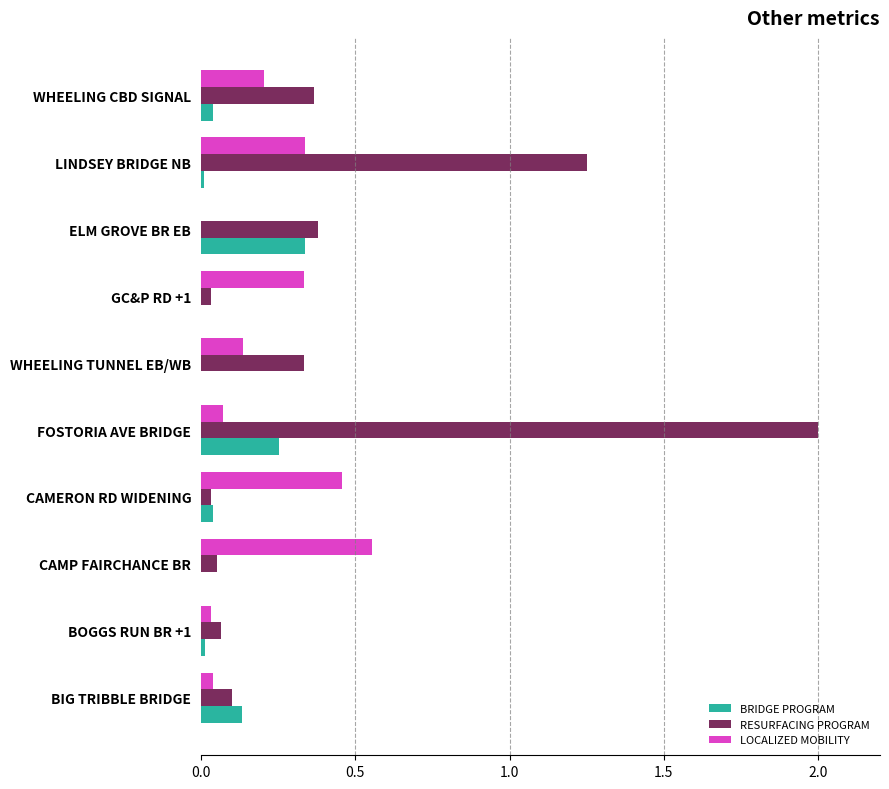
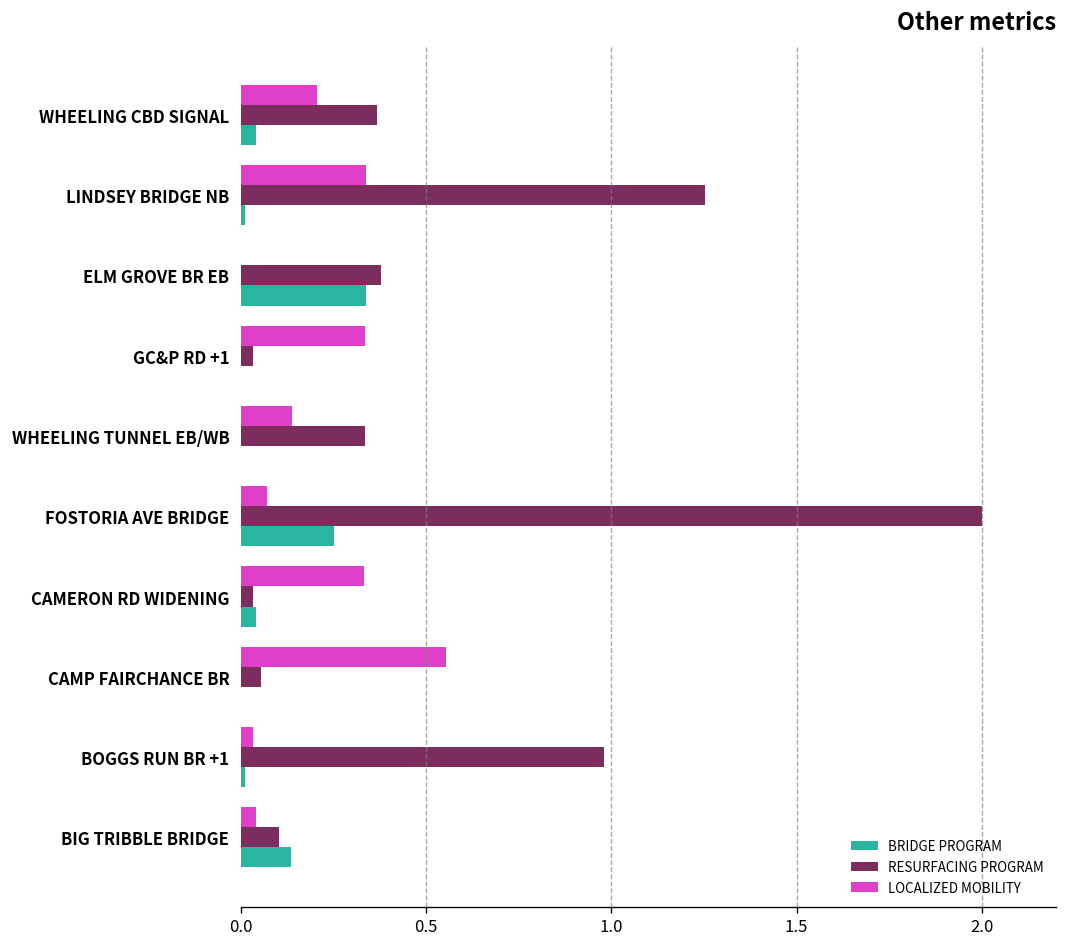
  {
    "BRIDGE PROGRAM": {
      "WHEELING CBD SIGNAL": 0.04,
      "LINDSEY BRIDGE NB": 0.01,
      "ELM GROVE BR EB": 0.34,
      "FOSTORIA AVE BRIDGE": 0.25,
      "CAMERON RD WIDENING": 0.04,
      "BOGGS RUN BR +1": 0.01,
      "BIG TRIBBLE BRIDGE": 0.13
    },
    "RESURFACING PROGRAM": {
      "WHEELING CBD SIGNAL": 0.37,
      "LINDSEY BRIDGE NB": 1.25,
      "ELM GROVE BR EB": 0.38,
      "GC&P RD +1": 0.03,
      "WHEELING TUNNEL EB/WB": 0.34,
      "FOSTORIA AVE BRIDGE": 2.00,
      "CAMERON RD WIDENING": 0.03,
      "CAMP FAIRCHANCE BR": 0.05,
-     "BOGGS RUN BR +1": 0.07,
+     "BOGGS RUN BR +1": 0.98,
      "BIG TRIBBLE BRIDGE": 0.10
    },
    "LOCALIZED MOBILITY": {
      "WHEELING CBD SIGNAL": 0.21,
      "LINDSEY BRIDGE NB": 0.34,
      "GC&P RD +1": 0.34,
      "WHEELING TUNNEL EB/WB": 0.14,
      "FOSTORIA AVE BRIDGE": 0.07,
-     "CAMERON RD WIDENING": 0.46,
+     "CAMERON RD WIDENING": 0.33,
      "CAMP FAIRCHANCE BR": 0.55,
      "BOGGS RUN BR +1": 0.03,
      "BIG TRIBBLE BRIDGE": 0.04
    }
  }
